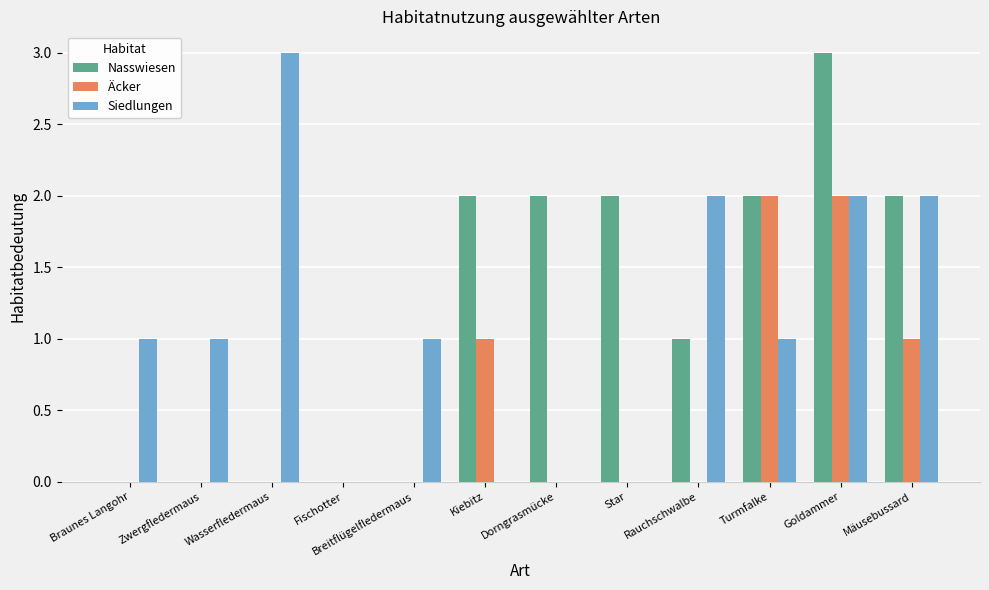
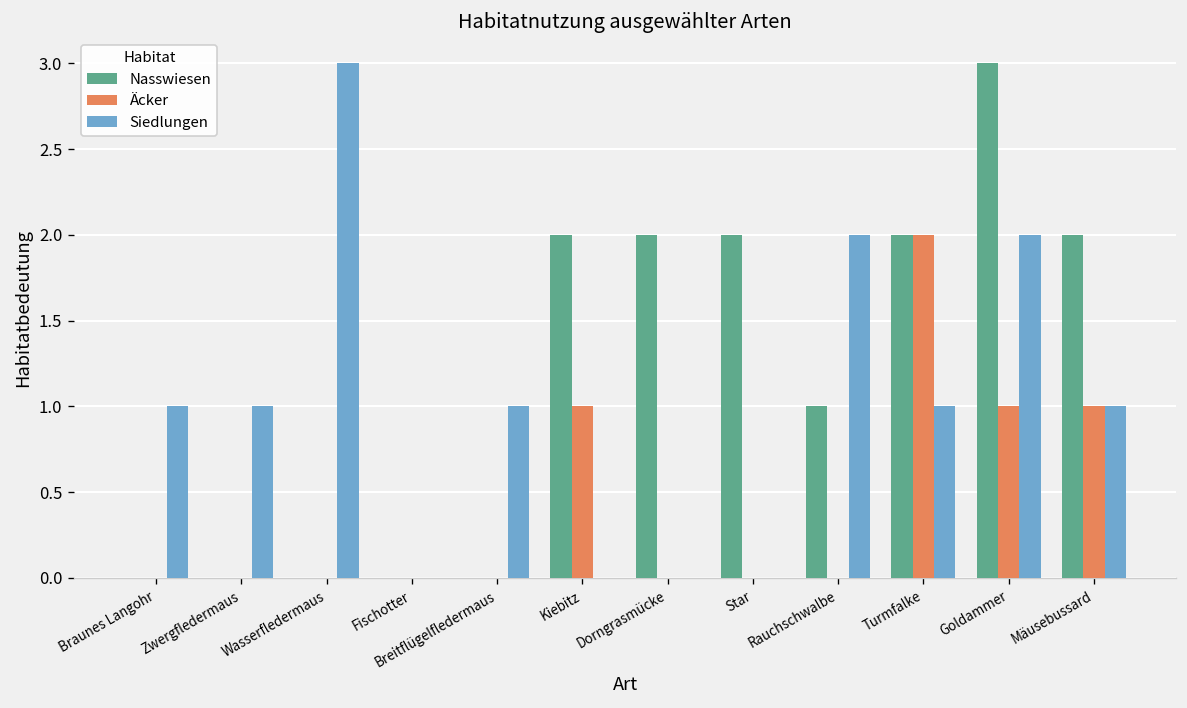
  {
    "Nasswiesen": {
      "Braunes Langohr": 0,
      "Zwergfledermaus": 0,
      "Wasserfledermaus": 0,
      "Fischotter": 0,
      "Breitflügelfledermaus": 0,
      "Kiebitz": 2,
      "Dorngrasmücke": 2,
      "Star": 2,
      "Rauchschwalbe": 1,
      "Turmfalke": 2,
      "Goldammer": 3,
      "Mäusebussard": 2
    },
    "Äcker": {
      "Braunes Langohr": 0,
      "Zwergfledermaus": 0,
      "Wasserfledermaus": 0,
      "Fischotter": 0,
      "Breitflügelfledermaus": 0,
      "Kiebitz": 1,
      "Dorngrasmücke": 0,
      "Star": 0,
      "Rauchschwalbe": 0,
      "Turmfalke": 2,
-     "Goldammer": 2,
+     "Goldammer": 1,
      "Mäusebussard": 1
    },
    "Siedlungen": {
      "Braunes Langohr": 1,
      "Zwergfledermaus": 1,
      "Wasserfledermaus": 3,
      "Fischotter": 0,
      "Breitflügelfledermaus": 1,
      "Kiebitz": 0,
      "Dorngrasmücke": 0,
      "Star": 0,
      "Rauchschwalbe": 2,
      "Turmfalke": 1,
      "Goldammer": 2,
-     "Mäusebussard": 2
+     "Mäusebussard": 1
    }
  }
